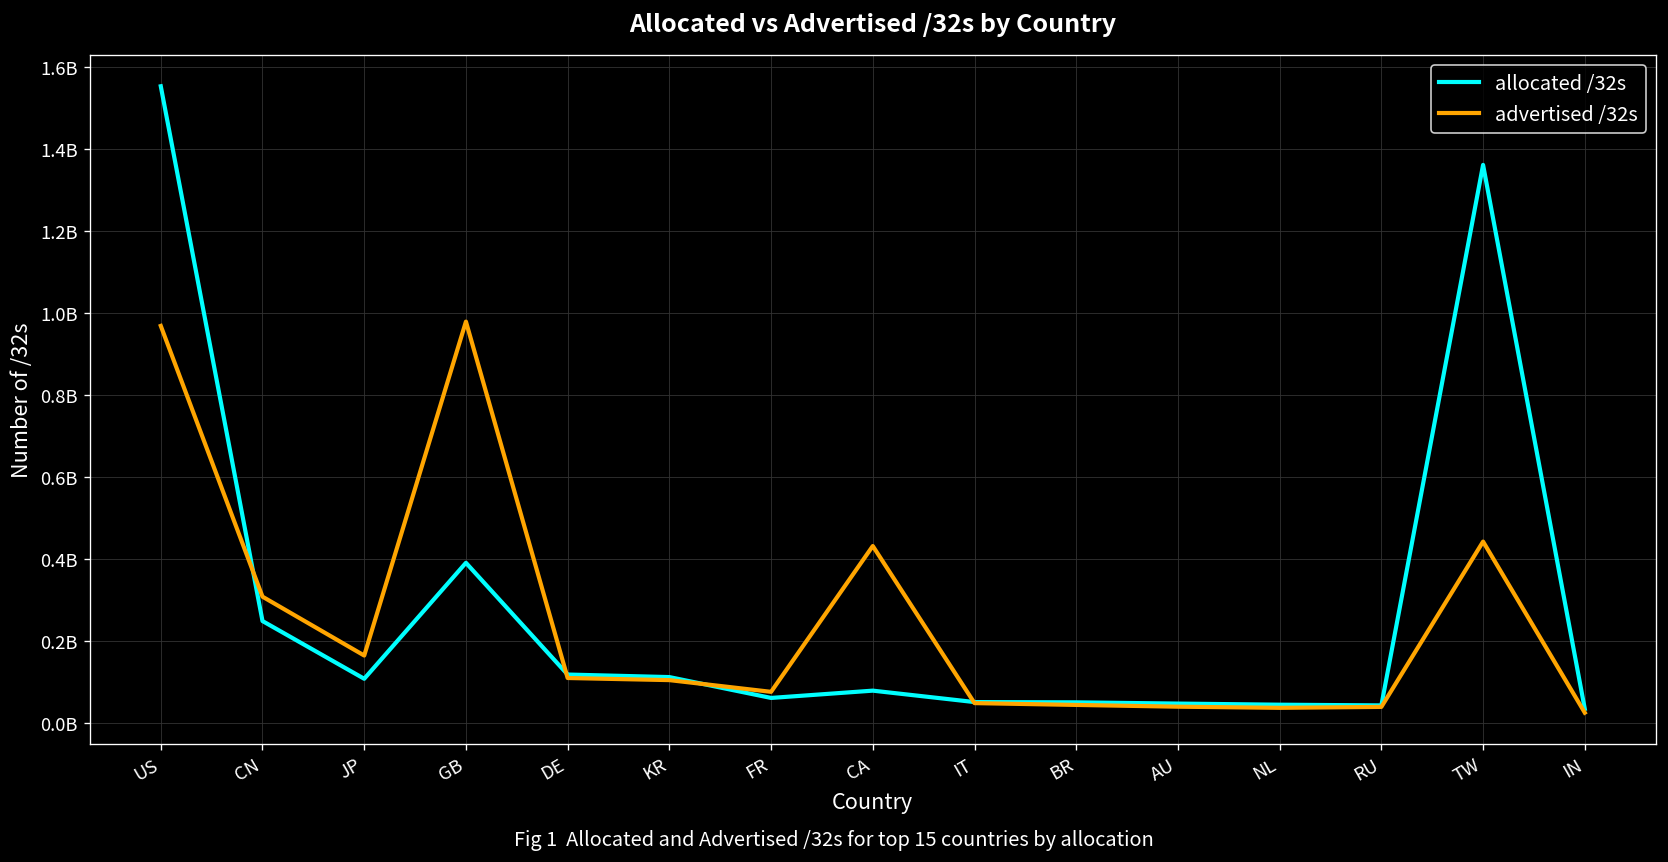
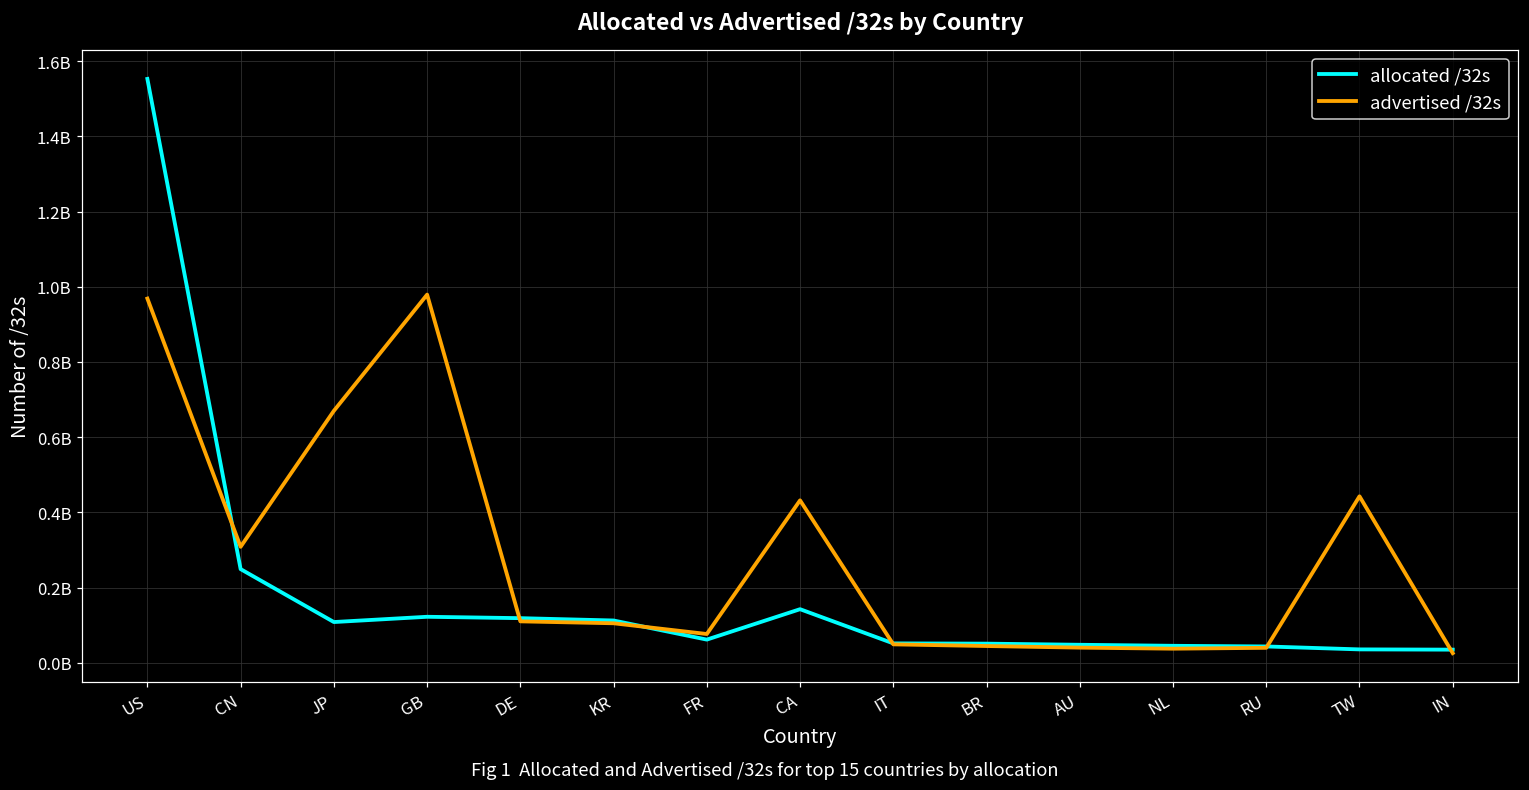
  {
    "allocated /32s": {
      "US": 1550000000,
      "CN": 250000000,
      "JP": 110000000,
-     "GB": 390000000,
+     "GB": 120000000,
      "DE": 120000000,
      "FR": 60000000,
-     "CA": 80000000,
+     "CA": 140000000,
      "AU": 50000000,
      "NL": 40000000,
-     "TW": 1360000000,
+     "TW": 40000000,
      "IN": 30000000
    },
    "advertised /32s": {
      "US": 970000000,
      "CN": 310000000,
-     "JP": 160000000,
+     "JP": 670000000,
      "GB": 980000000,
      "DE": 110000000,
      "FR": 80000000,
      "CA": 430000000,
      "AU": 40000000,
      "NL": 40000000,
      "TW": 440000000,
      "IN": 30000000
    }
  }
